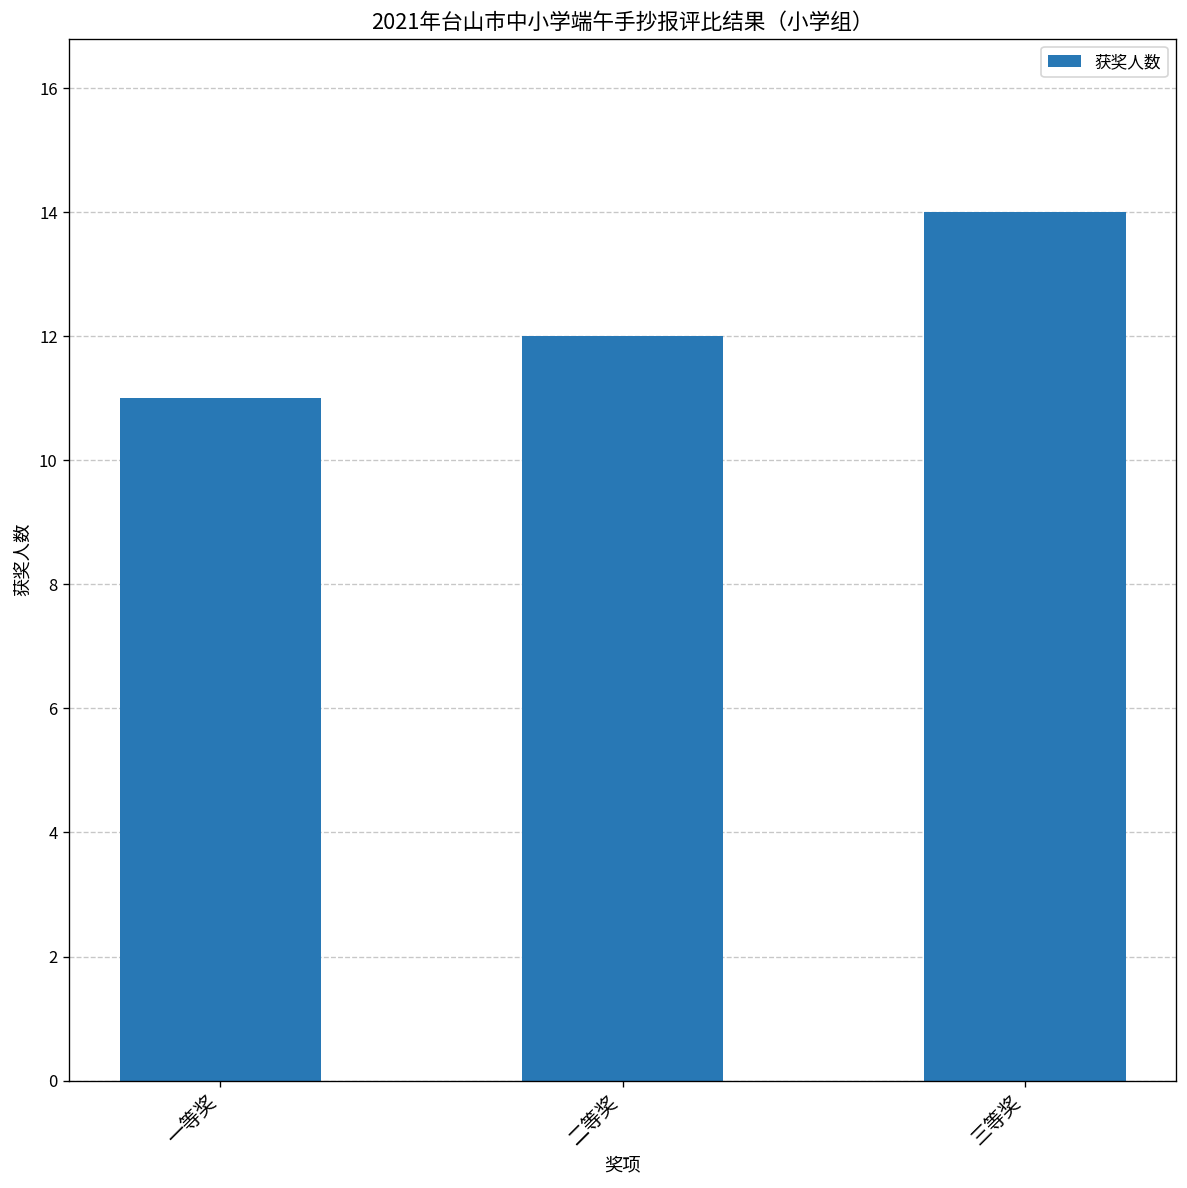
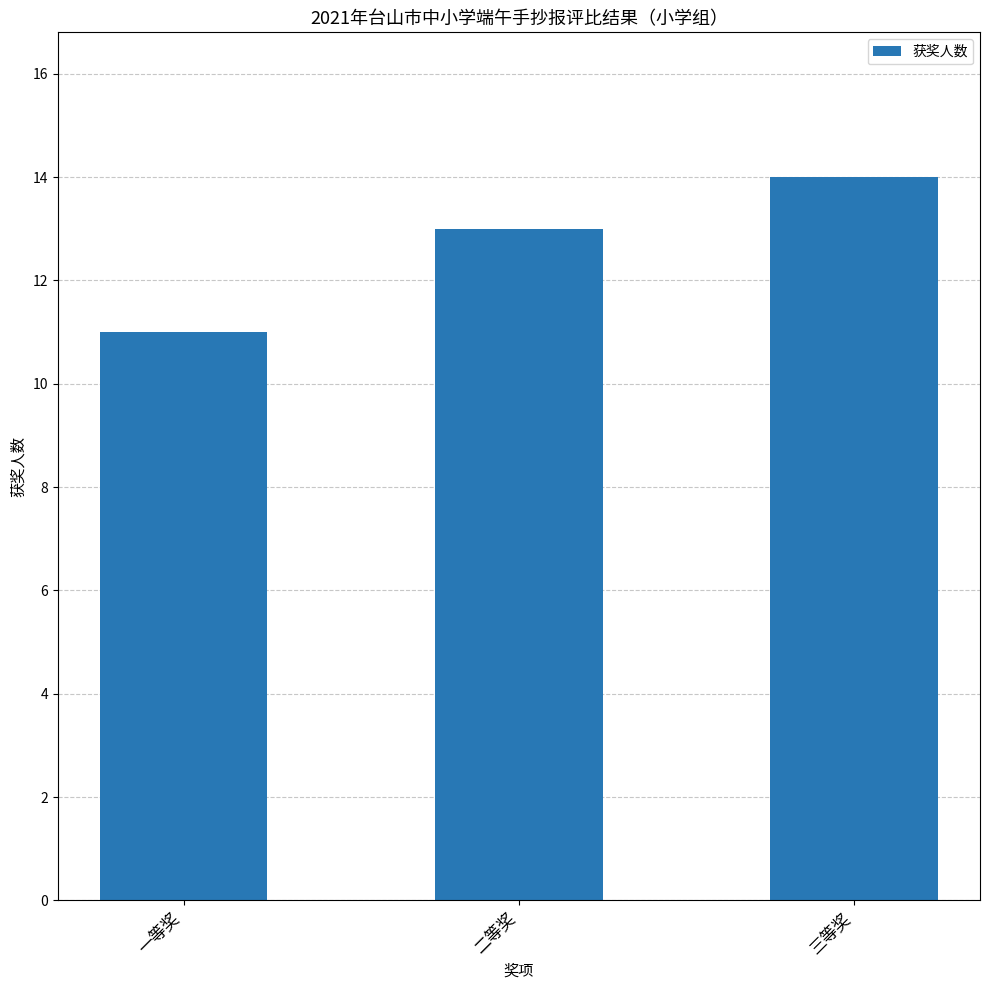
  {
    "一等奖": 11,
-   "二等奖": 12,
+   "二等奖": 13,
    "三等奖": 14
  }
